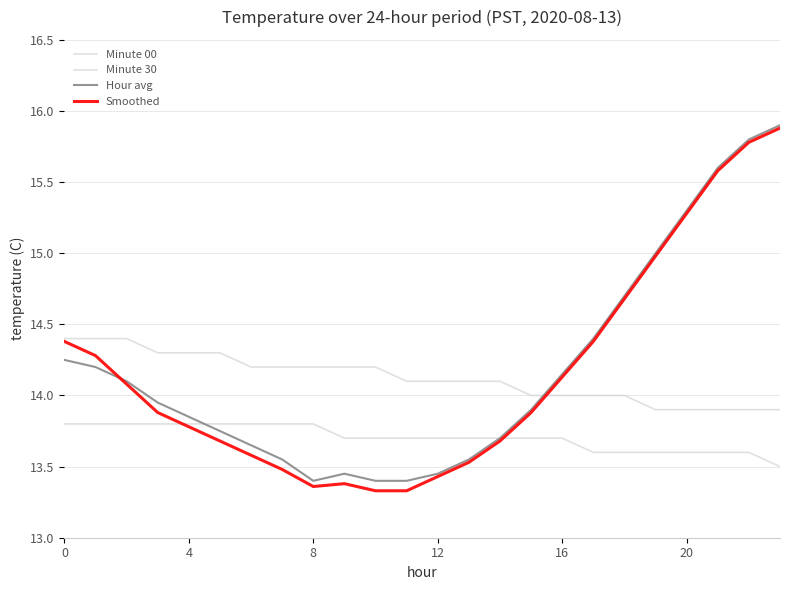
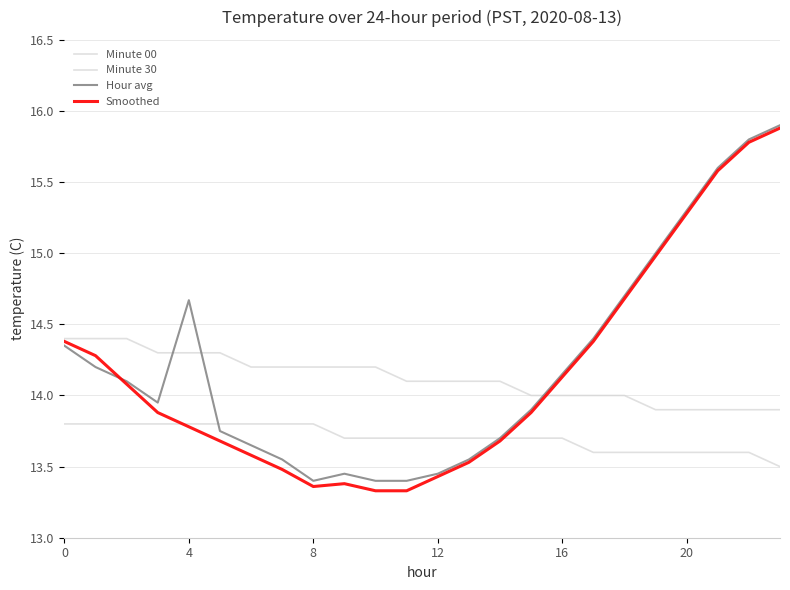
  {
    "Hour avg": {
-     "0": 14.25,
-     "4": 13.85,
+     "0": 14.35,
+     "4": 14.67,
      "8": 13.40,
      "12": 13.45,
      "16": 14.15,
      "20": 15.30
    },
    "Smoothed": {
      "0": 14.38,
      "4": 13.78,
      "8": 13.36,
      "12": 13.43,
      "16": 14.13,
      "20": 15.28
    }
  }
